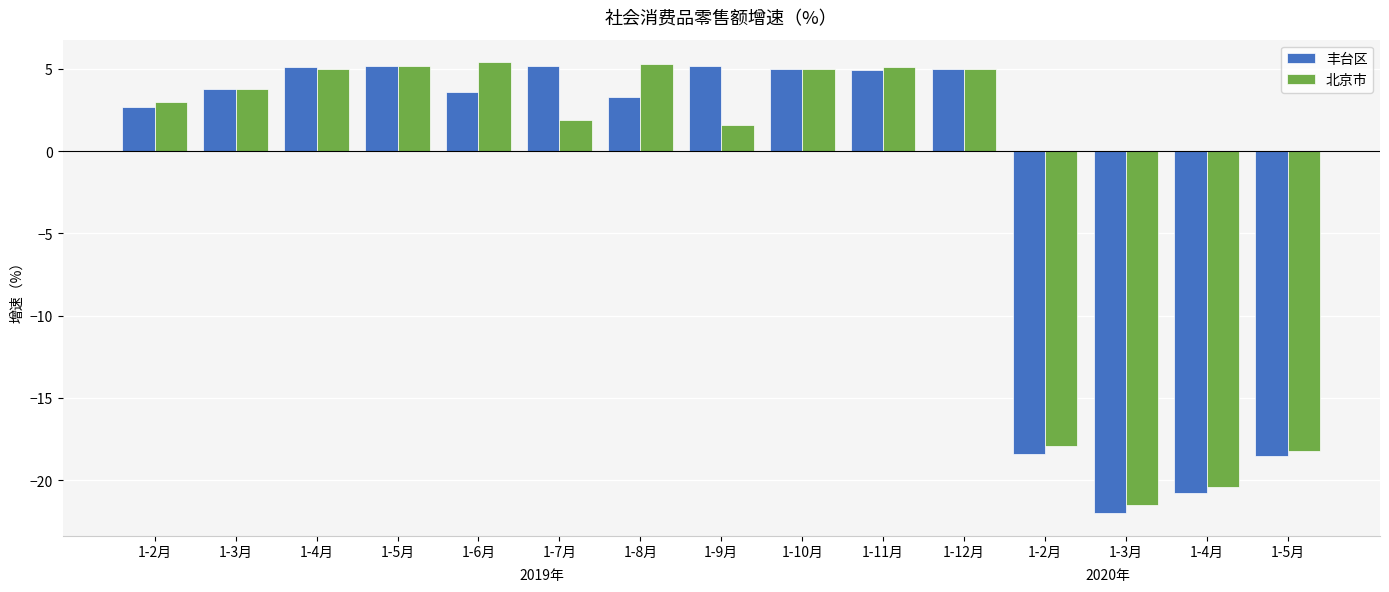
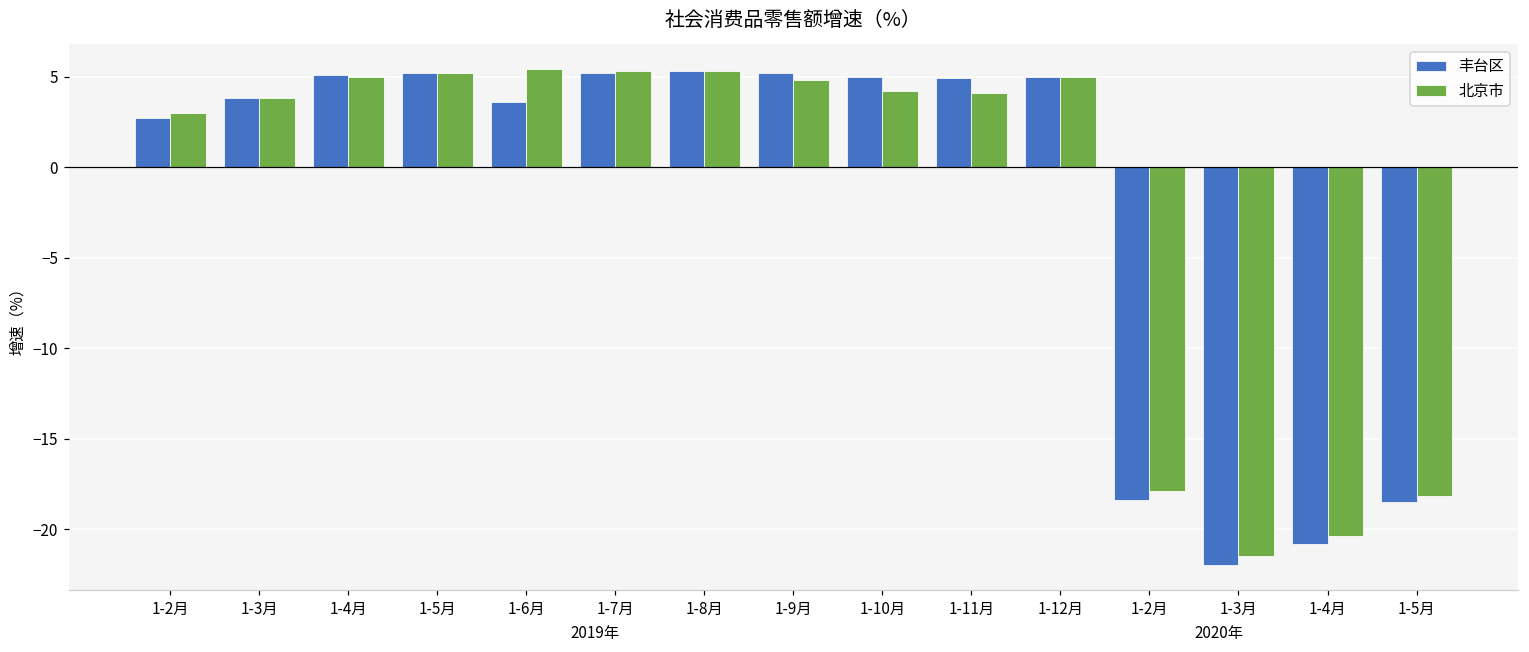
  {
    "丰台区": {
      "1-6月": 3.6,
      "1-7月": 5.2,
-     "1-8月": 3.3,
+     "1-8月": 5.3,
      "1-9月": 5.2,
      "1-10月": 5.0,
      "1-11月": 4.9,
      "1-12月": 5.0
    },
    "北京市": {
      "1-6月": 5.4,
-     "1-7月": 1.9,
+     "1-7月": 5.3,
      "1-8月": 5.3,
-     "1-9月": 1.6,
-     "1-10月": 5.0,
-     "1-11月": 5.1,
+     "1-9月": 4.8,
+     "1-10月": 4.2,
+     "1-11月": 4.1,
      "1-12月": 5.0
    }
  }
